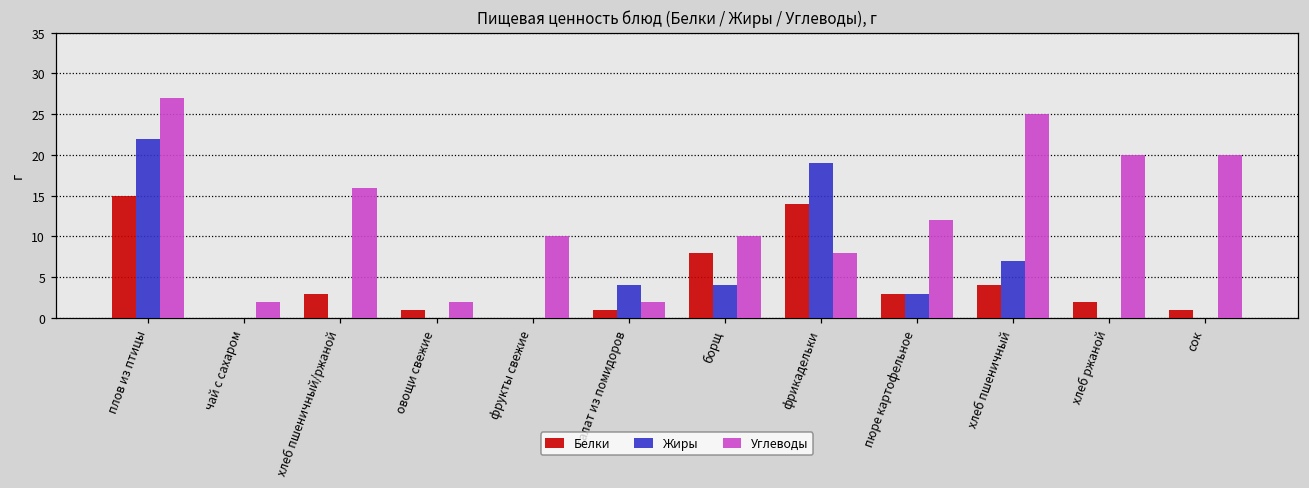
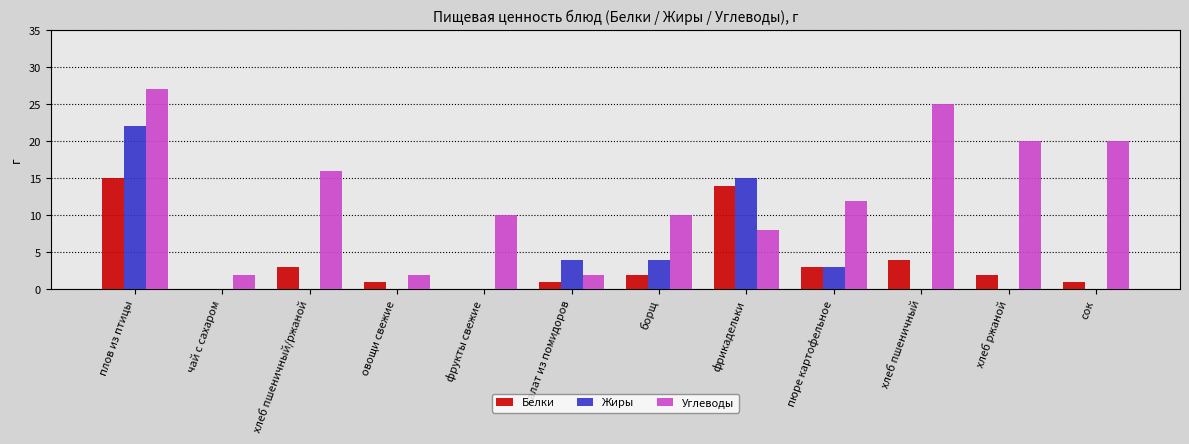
  {
    "Белки": {
      "плов из птицы": 15,
      "чай с сахаром": 0,
      "хлеб пшеничный/ржаной": 3,
      "овощи свежие": 1,
      "фрукты свежие": 0,
      "салат из помидоров": 1,
-     "борщ": 8,
+     "борщ": 2,
      "фрикадельки": 14,
      "пюре картофельное": 3,
      "хлеб пшеничный": 4,
      "хлеб ржаной": 2,
      "сок": 1
    },
    "Жиры": {
      "плов из птицы": 22,
      "чай с сахаром": 0,
      "хлеб пшеничный/ржаной": 0,
      "овощи свежие": 0,
      "фрукты свежие": 0,
      "салат из помидоров": 4,
      "борщ": 4,
-     "фрикадельки": 19,
+     "фрикадельки": 15,
      "пюре картофельное": 3,
-     "хлеб пшеничный": 7,
+     "хлеб пшеничный": 0,
      "хлеб ржаной": 0,
      "сок": 0
    },
    "Углеводы": {
      "плов из птицы": 27,
      "чай с сахаром": 2,
      "хлеб пшеничный/ржаной": 16,
      "овощи свежие": 2,
      "фрукты свежие": 10,
      "салат из помидоров": 2,
      "борщ": 10,
      "фрикадельки": 8,
      "пюре картофельное": 12,
      "хлеб пшеничный": 25,
      "хлеб ржаной": 20,
      "сок": 20
    }
  }
